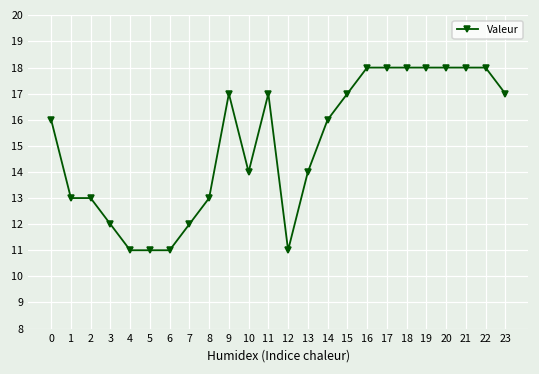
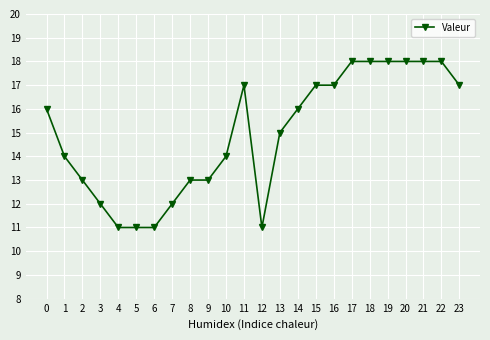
  {
    "0": 16,
-   "1": 13,
+   "1": 14,
    "2": 13,
    "3": 12,
    "4": 11,
    "5": 11,
    "6": 11,
    "7": 12,
    "8": 13,
-   "9": 17,
+   "9": 13,
    "10": 14,
    "11": 17,
    "12": 11,
-   "13": 14,
+   "13": 15,
    "14": 16,
    "15": 17,
-   "16": 18,
+   "16": 17,
    "17": 18,
    "18": 18,
    "19": 18,
    "20": 18,
    "21": 18,
    "22": 18,
    "23": 17
  }
